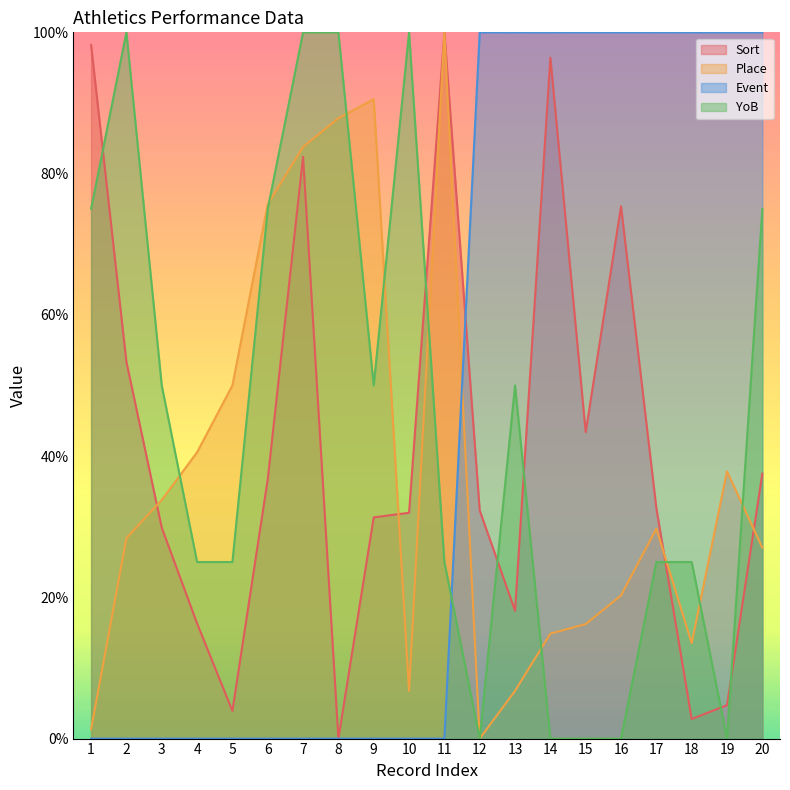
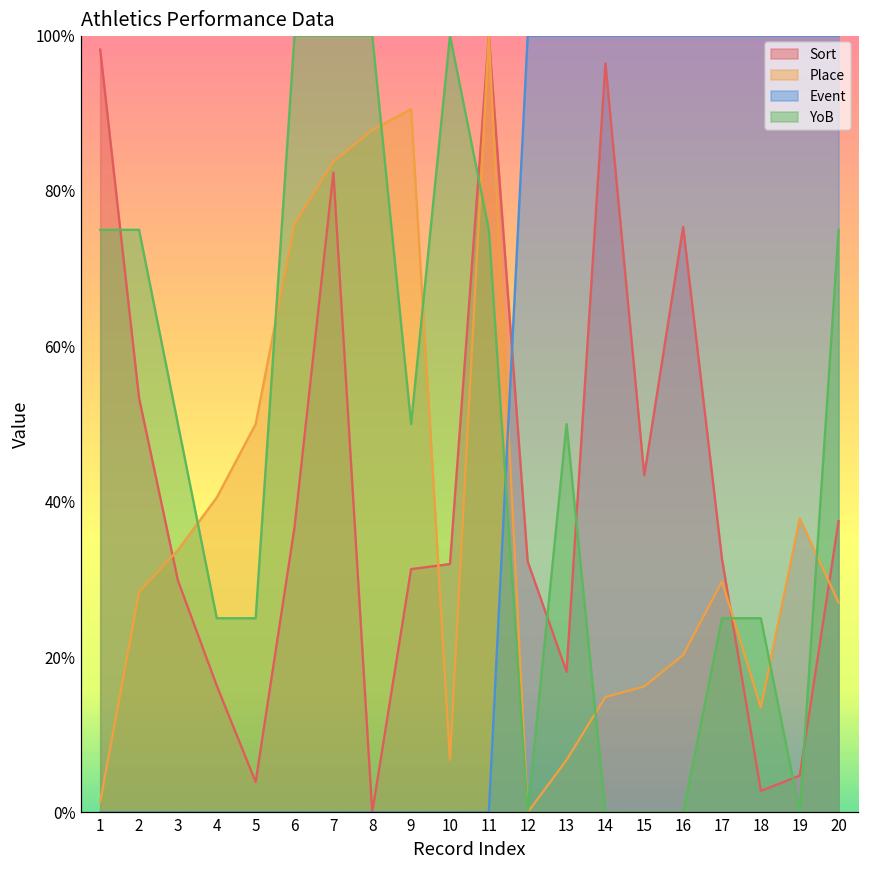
  {
    "Event": {
      "1": "0%",
      "2": "0%",
      "3": "0%",
      "4": "0%",
      "5": "0%",
      "6": "0%",
      "7": "0%",
      "9": "0%",
      "10": "0%",
      "11": "0%",
      "12": "100%",
      "13": "100%",
      "14": "100%",
      "15": "100%",
      "16": "100%",
      "17": "100%",
      "18": "100%",
      "19": "100%",
      "20": "100%"
    },
    "YoB": {
      "1": "75%",
-     "2": "100%",
+     "2": "75%",
      "3": "50%",
      "4": "25%",
      "5": "25%",
-     "6": "75%",
+     "6": "100%",
      "7": "100%",
      "8": "100%",
      "9": "50%",
      "10": "100%",
-     "11": "25%",
+     "11": "75%",
      "13": "50%",
      "14": "0%",
      "15": "0%",
      "16": "0%",
      "17": "25%",
      "18": "25%",
      "19": "0%",
      "20": "75%"
    }
  }
